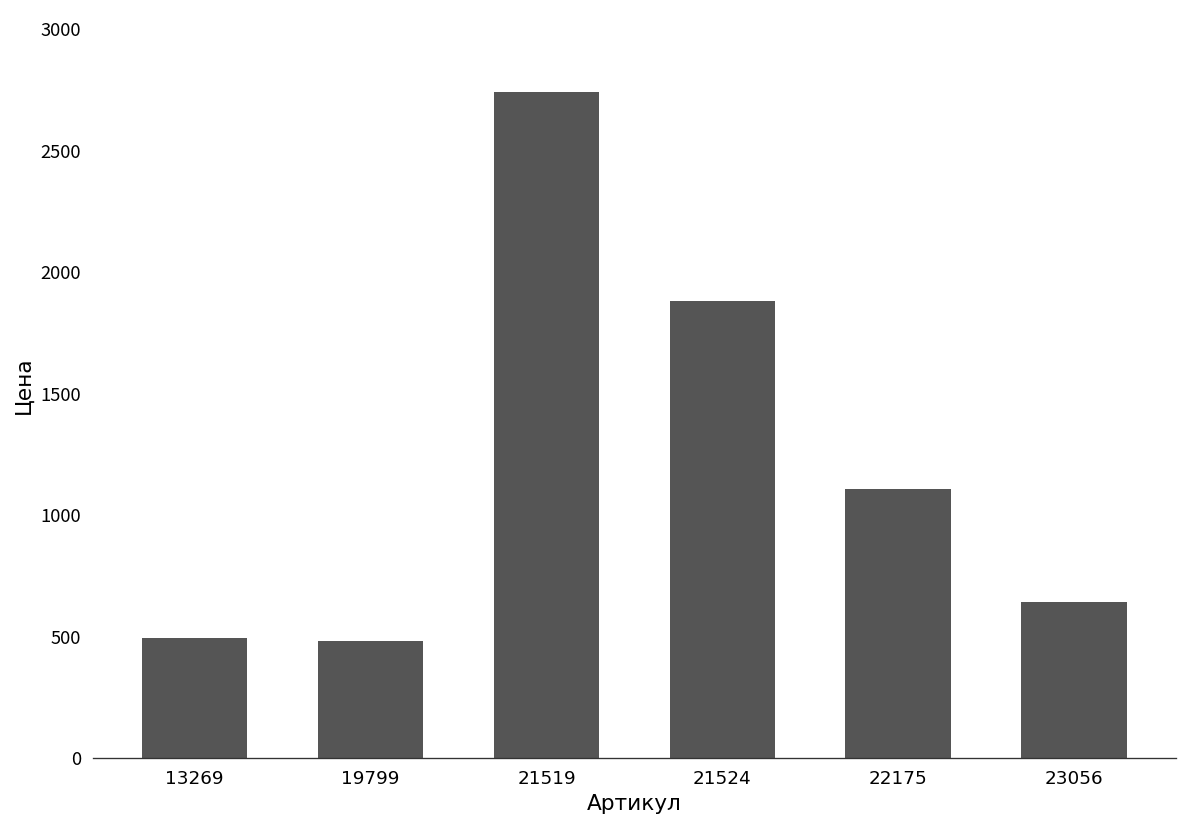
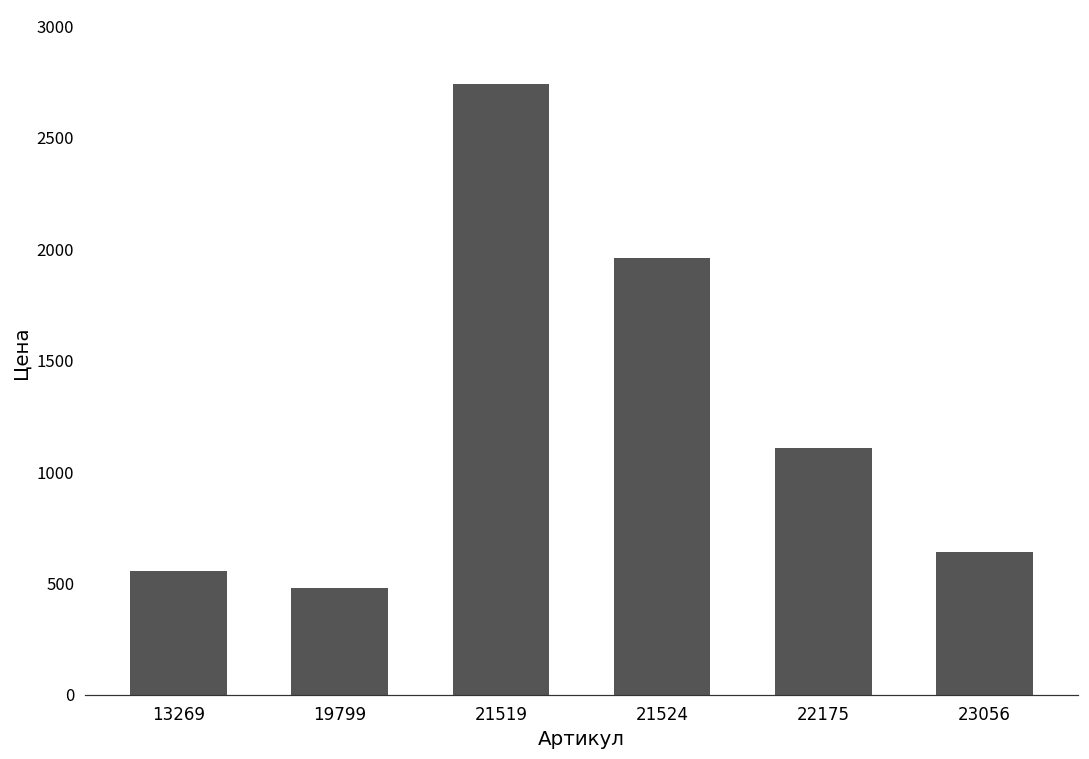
  {
-   "13269": 490,
+   "13269": 560,
    "19799": 480,
    "21519": 2740,
-   "21524": 1880,
+   "21524": 1960,
    "22175": 1110,
    "23056": 640
  }
